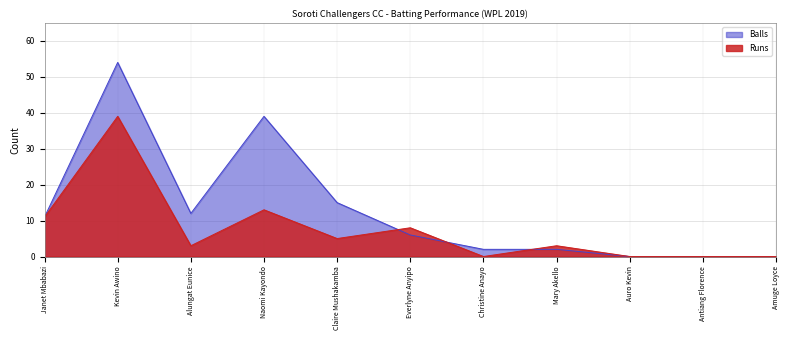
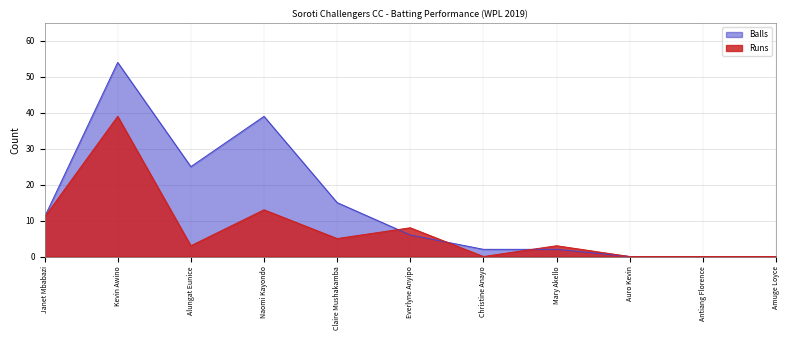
  {
    "Balls": {
      "Kevin Awino": 54,
-     "Alungat Eunice": 12,
+     "Alungat Eunice": 25,
      "Naomi Kayondo": 39,
      "Claire Mushakamba": 15,
      "Everlyne Anyipo": 6,
      "Christine Anayo": 2,
      "Mary Akello": 2
    },
    "Runs": {
      "Kevin Awino": 39,
      "Alungat Eunice": 3,
      "Naomi Kayondo": 13,
      "Claire Mushakamba": 5,
      "Everlyne Anyipo": 8,
      "Christine Anayo": 0,
      "Mary Akello": 3
    }
  }
